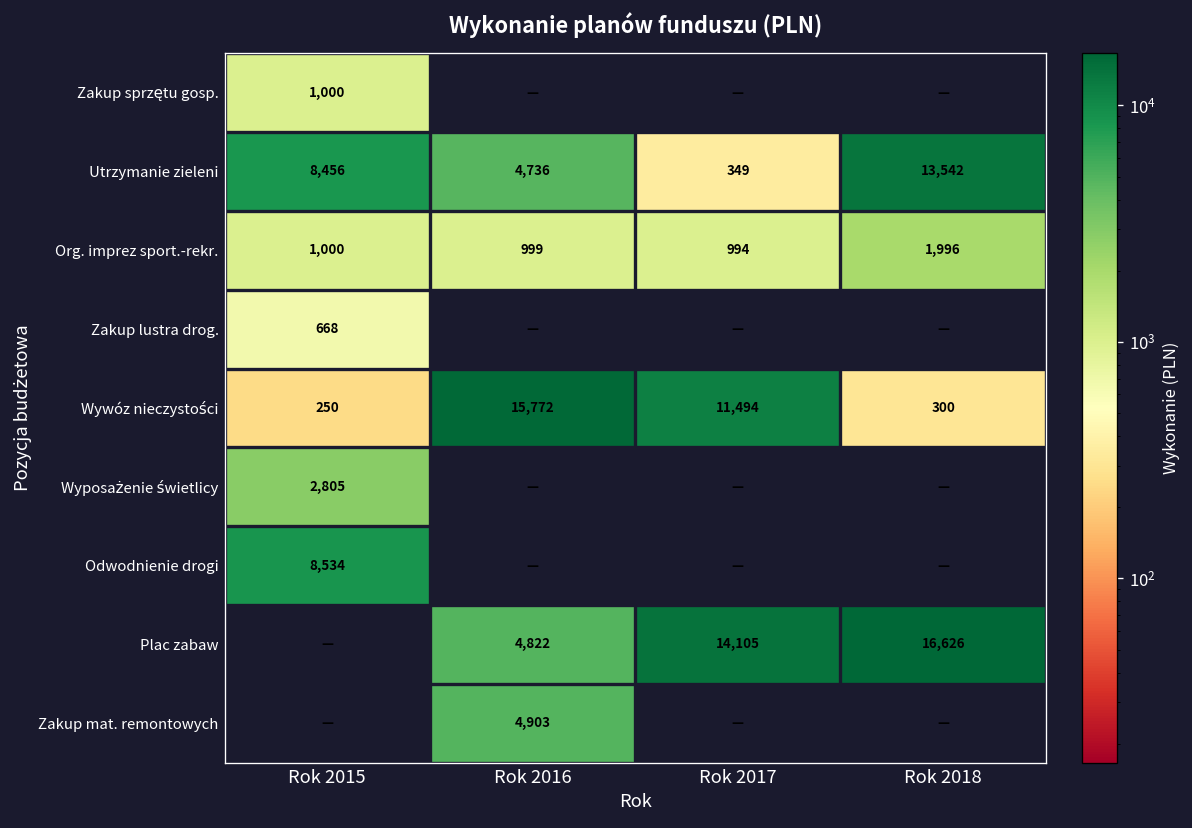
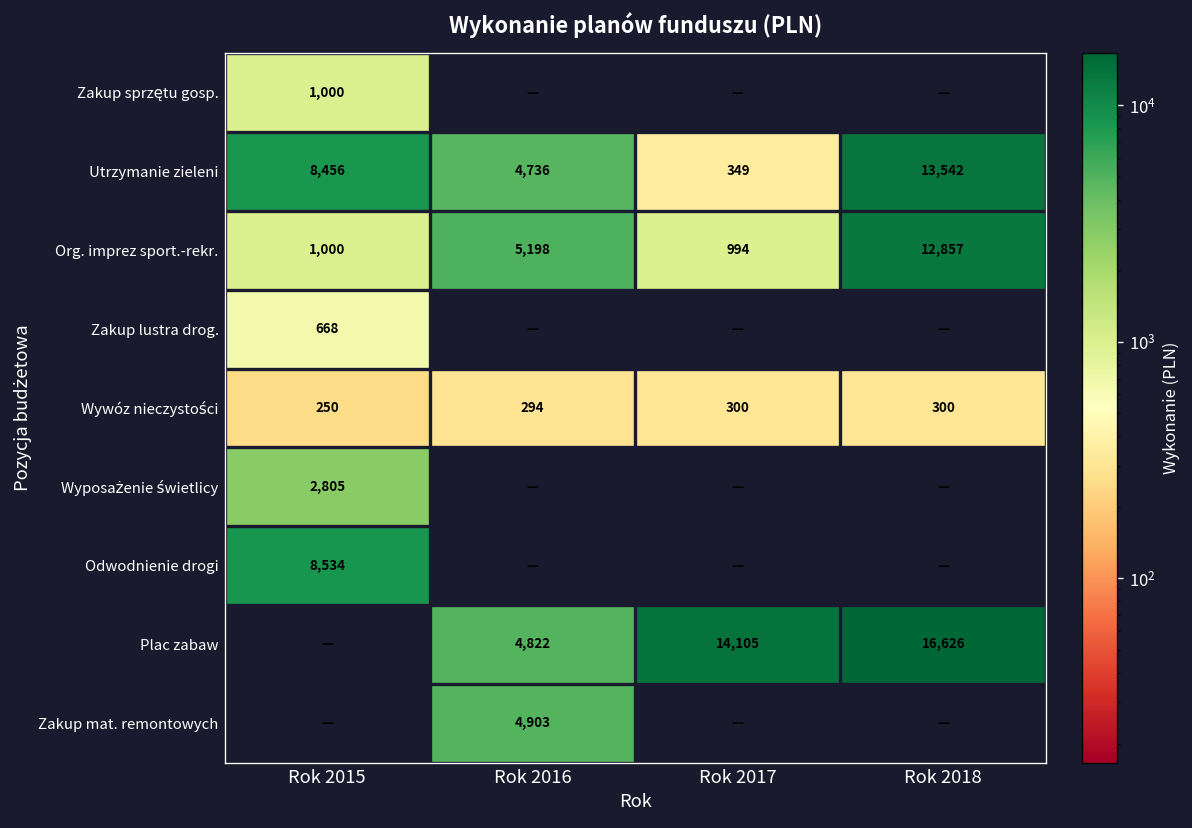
  {
    "Zakup sprzętu gosp.": {
      "Rok 2015": "1,000"
    },
    "Utrzymanie zieleni": {
      "Rok 2015": "8,456",
      "Rok 2016": "4,736",
      "Rok 2017": "349",
      "Rok 2018": "13,542"
    },
    "Org. imprez sport.-rekr.": {
      "Rok 2015": "1,000",
-     "Rok 2016": "999",
+     "Rok 2016": "5,198",
      "Rok 2017": "994",
-     "Rok 2018": "1,996"
+     "Rok 2018": "12,857"
    },
    "Zakup lustra drog.": {
      "Rok 2015": "668"
    },
    "Wywóz nieczystości": {
      "Rok 2015": "250",
-     "Rok 2016": "15,772",
-     "Rok 2017": "11,494",
+     "Rok 2016": "294",
+     "Rok 2017": "300",
      "Rok 2018": "300"
    },
    "Wyposażenie świetlicy": {
      "Rok 2015": "2,805"
    },
    "Odwodnienie drogi": {
      "Rok 2015": "8,534"
    },
    "Plac zabaw": {
      "Rok 2016": "4,822",
      "Rok 2017": "14,105",
      "Rok 2018": "16,626"
    },
    "Zakup mat. remontowych": {
      "Rok 2016": "4,903"
    }
  }
